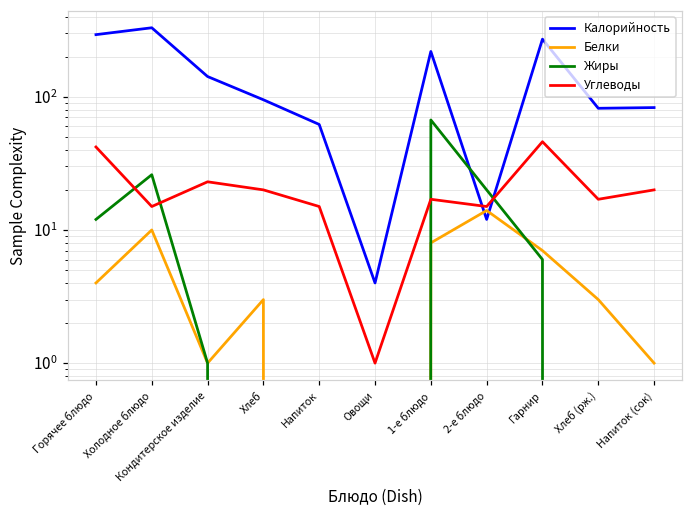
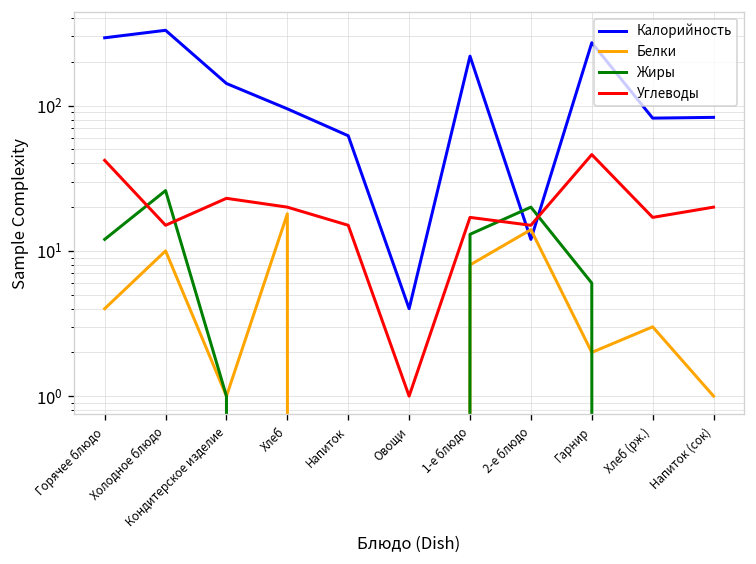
  {
    "Калорийность": {
      "Горячее блюдо": 290,
      "Холодное блюдо": 330,
      "Кондитерское изделие": 140,
      "Хлеб": 100,
      "Напиток": 60,
      "Овощи": 4,
      "1-е блюдо": 220,
      "2-е блюдо": 12,
      "Гарнир": 270,
      "Хлеб (рж.)": 80,
      "Напиток (сок)": 80
    },
    "Белки": {
      "Горячее блюдо": 4,
      "Холодное блюдо": 10,
-     "Хлеб": 3,
+     "Хлеб": 18,
      "1-е блюдо": 8,
      "2-е блюдо": 14,
-     "Гарнир": 7,
+     "Гарнир": 2,
      "Хлеб (рж.)": 3,
      "Напиток (сок)": 1
    },
    "Жиры": {
      "Горячее блюдо": 12,
      "Холодное блюдо": 26,
-     "1-е блюдо": 70,
+     "1-е блюдо": 13,
      "2-е блюдо": 20,
      "Гарнир": 6
    },
    "Углеводы": {
      "Горячее блюдо": 42,
      "Холодное блюдо": 15,
      "Кондитерское изделие": 23,
      "Хлеб": 20,
      "Напиток": 15,
      "Овощи": 1,
      "1-е блюдо": 17,
      "2-е блюдо": 15,
      "Гарнир": 46,
      "Хлеб (рж.)": 17,
      "Напиток (сок)": 20
    }
  }
